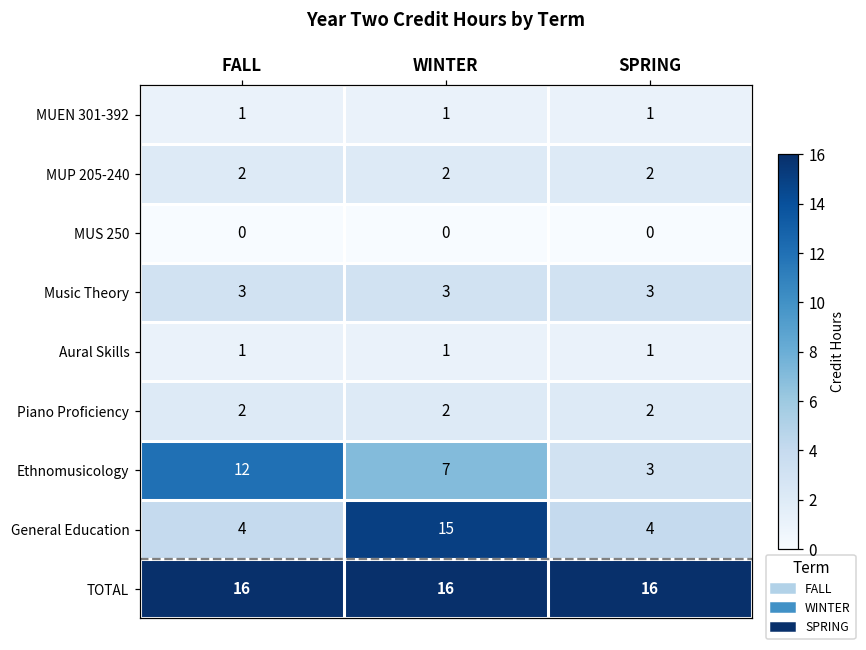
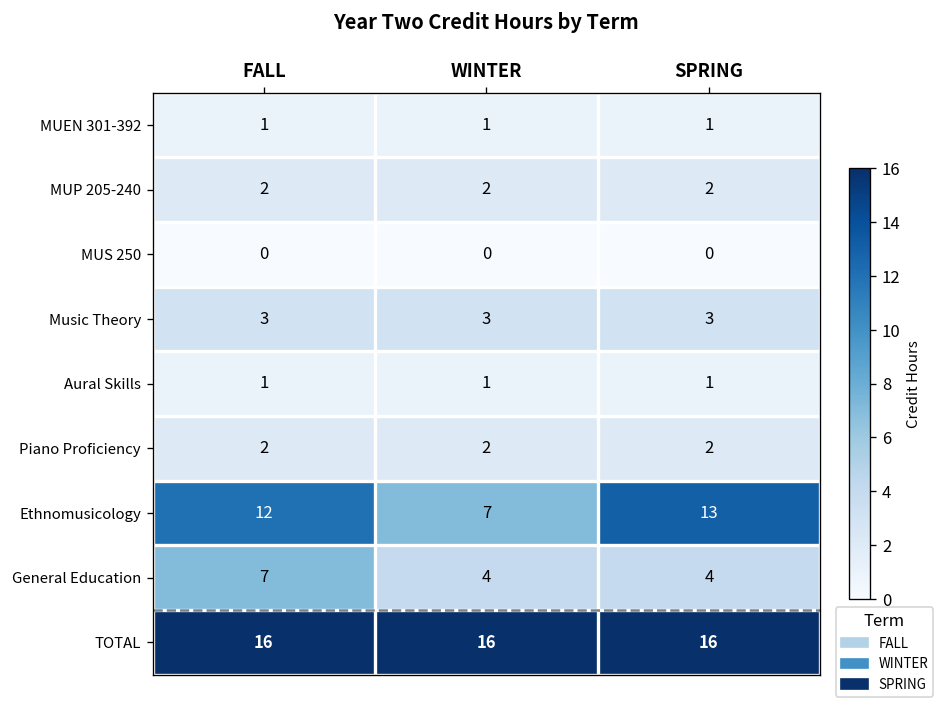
  {
    "MUEN 301-392": {
      "FALL": 1,
      "WINTER": 1,
      "SPRING": 1
    },
    "MUP 205-240": {
      "FALL": 2,
      "WINTER": 2,
      "SPRING": 2
    },
    "MUS 250": {
      "FALL": 0,
      "WINTER": 0,
      "SPRING": 0
    },
    "Music Theory": {
      "FALL": 3,
      "WINTER": 3,
      "SPRING": 3
    },
    "Aural Skills": {
      "FALL": 1,
      "WINTER": 1,
      "SPRING": 1
    },
    "Piano Proficiency": {
      "FALL": 2,
      "WINTER": 2,
      "SPRING": 2
    },
    "Ethnomusicology": {
      "FALL": 12,
      "WINTER": 7,
-     "SPRING": 3
+     "SPRING": 13
    },
    "General Education": {
-     "FALL": 4,
-     "WINTER": 15,
+     "FALL": 7,
+     "WINTER": 4,
      "SPRING": 4
    },
    "TOTAL": {
      "FALL": 16,
      "WINTER": 16,
      "SPRING": 16
    }
  }
